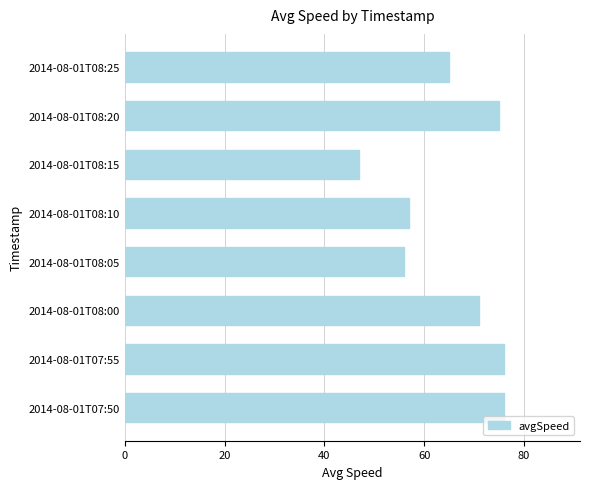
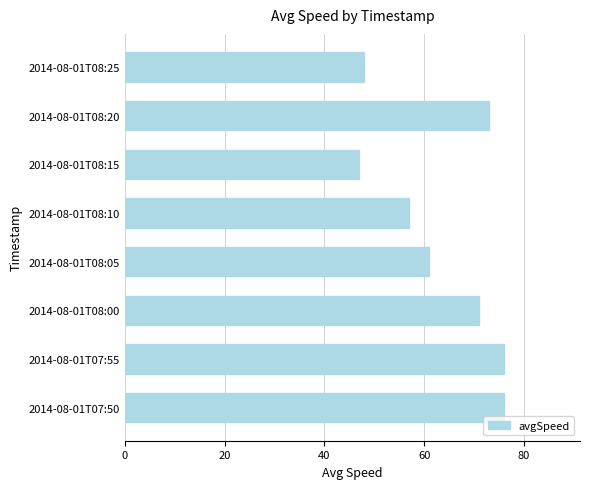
  {
-   "2014-08-01T08:25": 65,
-   "2014-08-01T08:20": 75,
+   "2014-08-01T08:25": 48,
+   "2014-08-01T08:20": 73,
    "2014-08-01T08:15": 47,
    "2014-08-01T08:10": 57,
-   "2014-08-01T08:05": 56,
+   "2014-08-01T08:05": 61,
    "2014-08-01T08:00": 71,
    "2014-08-01T07:55": 76,
    "2014-08-01T07:50": 76
  }
